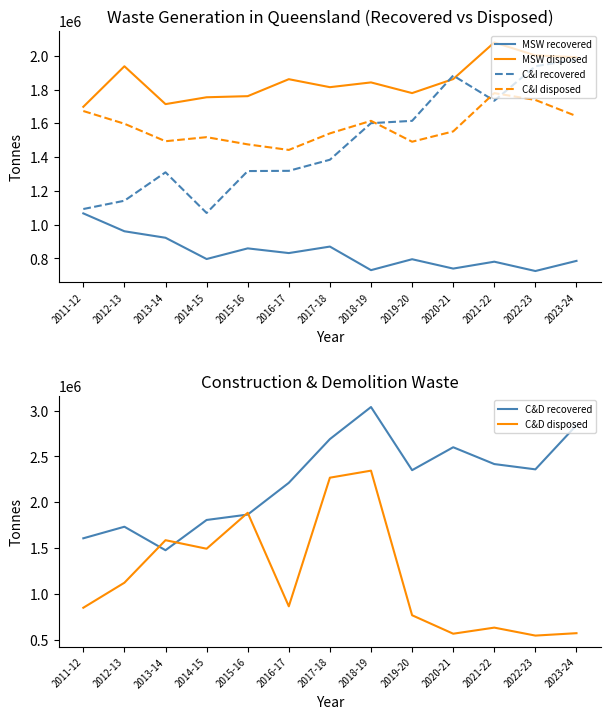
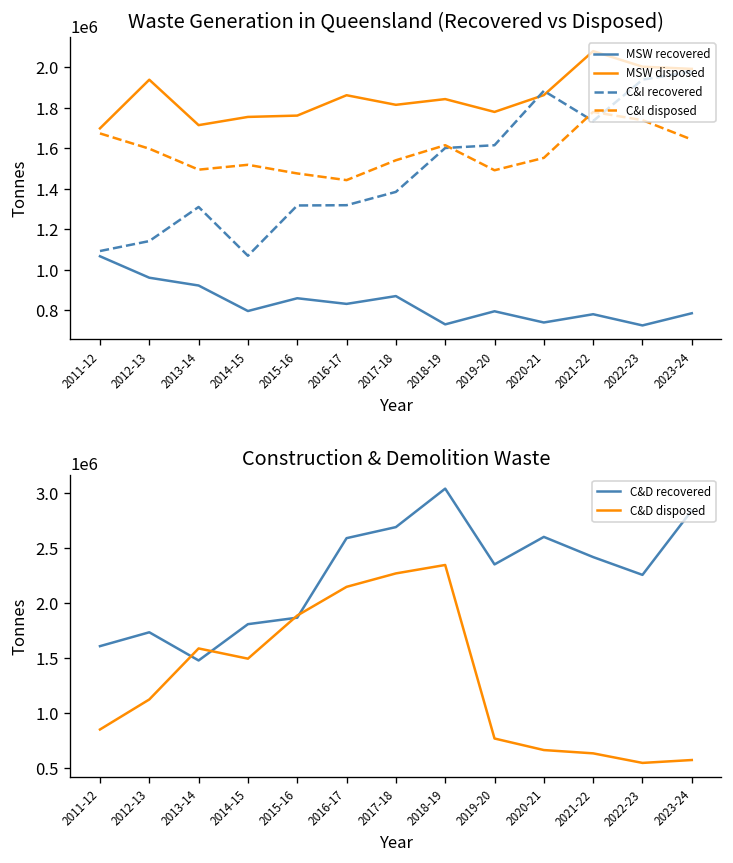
  {
    "Construction & Demolition Waste": {
      "C&D recovered": {
        "2011-12": 1600000,
        "2012-13": 1700000,
        "2013-14": 1500000,
        "2014-15": 1800000,
-       "2016-17": 2200000,
+       "2016-17": 2600000,
        "2017-18": 2700000,
        "2018-19": 3000000,
        "2019-20": 2400000,
        "2020-21": 2600000,
        "2021-22": 2400000,
-       "2022-23": 2400000
+       "2022-23": 2300000
      },
      "C&D disposed": {
        "2011-12": 800000,
        "2012-13": 1100000,
        "2013-14": 1600000,
        "2014-15": 1500000,
-       "2016-17": 900000,
+       "2016-17": 2100000,
        "2017-18": 2300000,
        "2018-19": 2300000,
        "2019-20": 800000,
-       "2020-21": 600000,
+       "2020-21": 700000,
        "2021-22": 600000,
        "2022-23": 500000,
        "2023-24": 600000
      }
    }
  }
